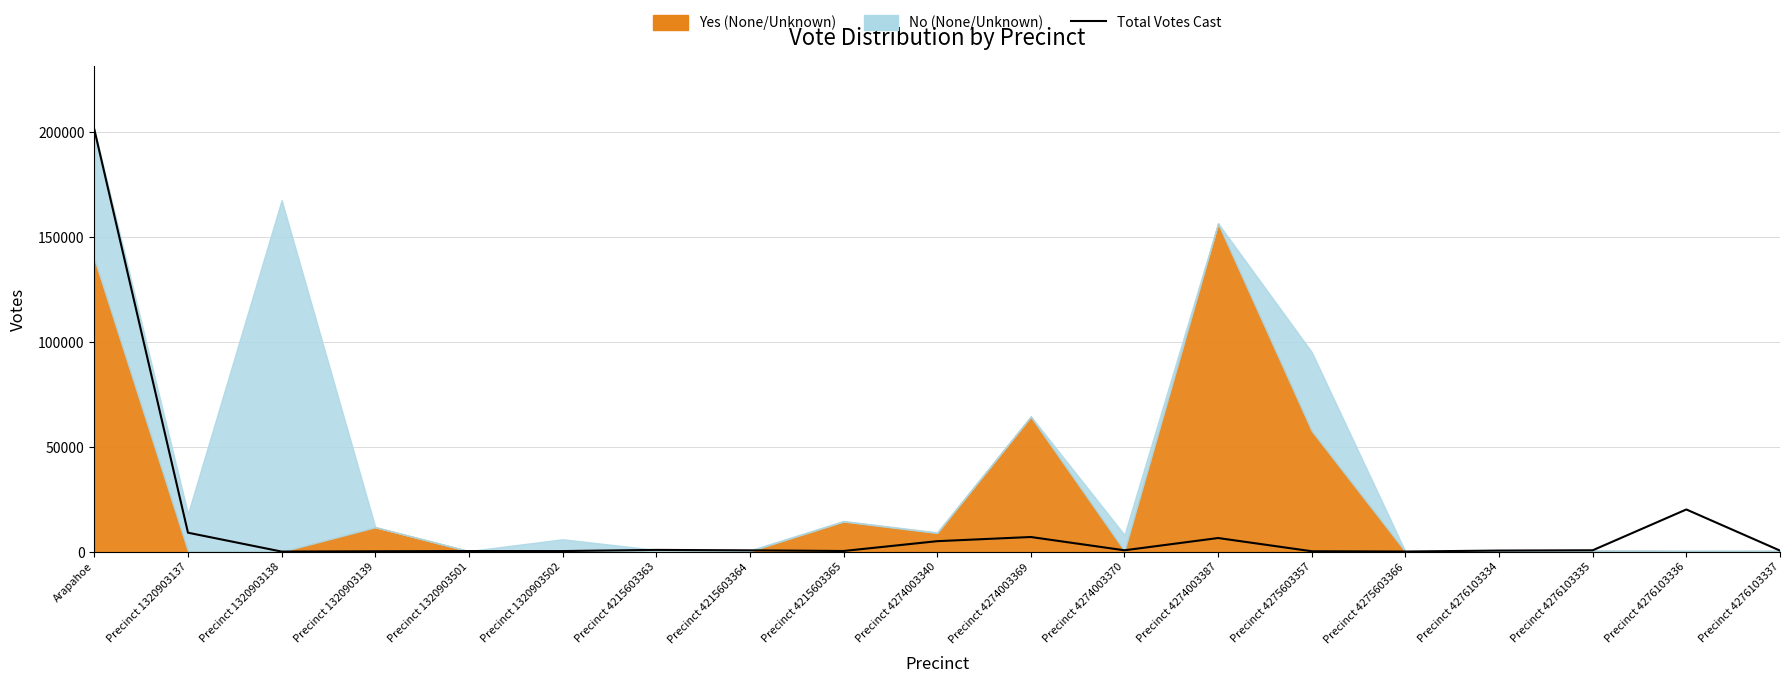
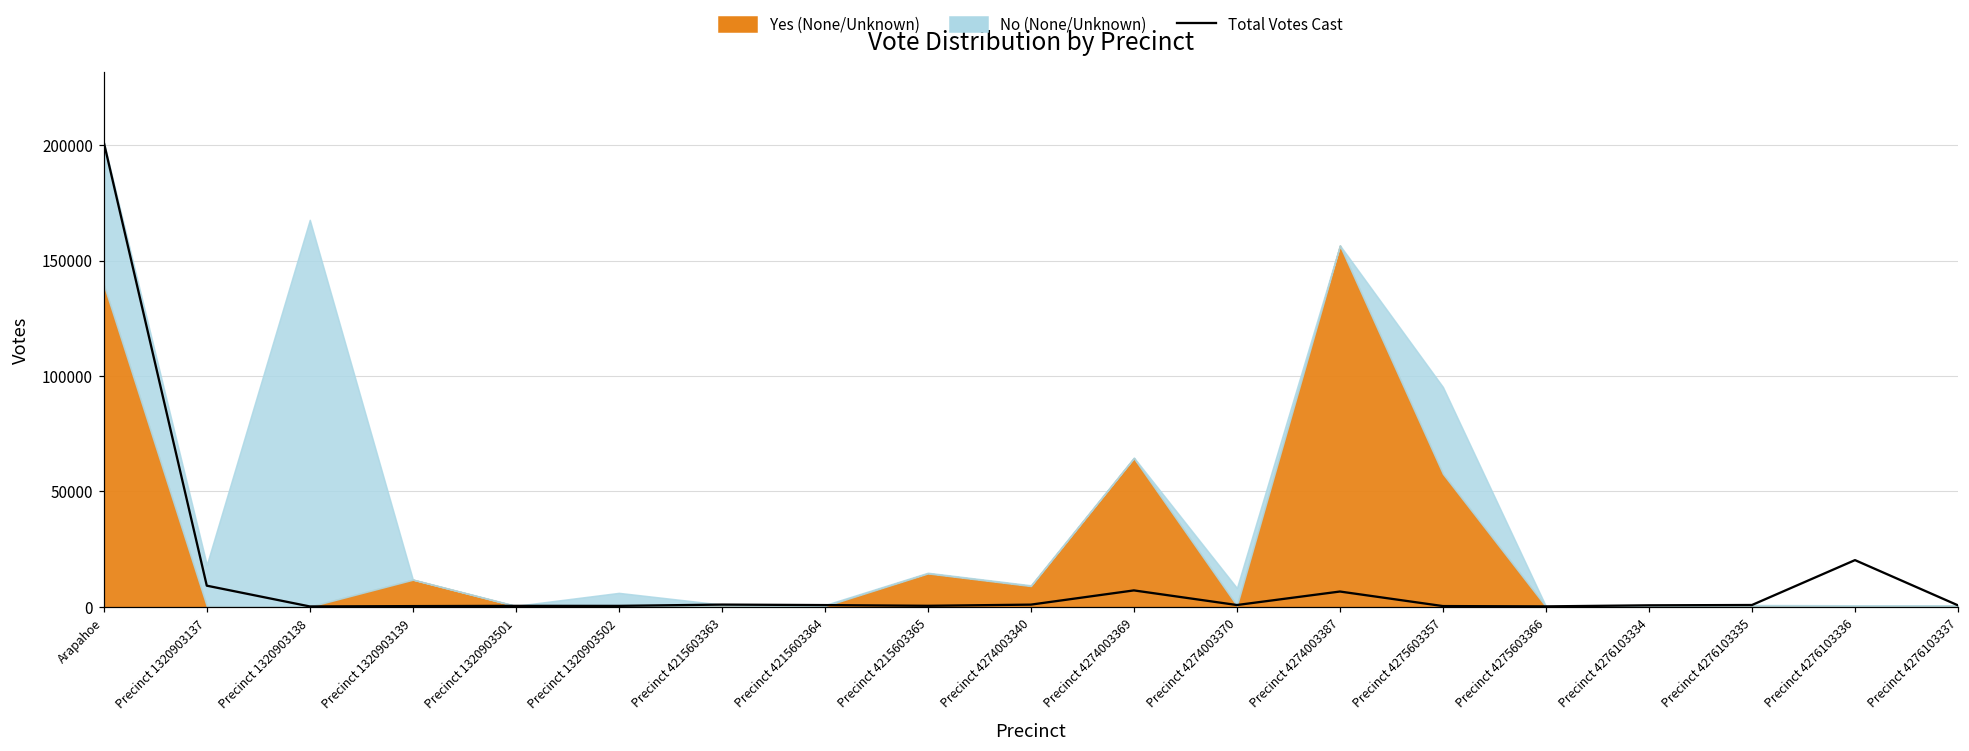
  {
    "Yes (None/Unknown)": {
      "Arapahoe": 140000,
      "Precinct 4275603357": 58000
    },
    "Total Votes Cast": {
      "Precinct 1320903137": 9000,
      "Precinct 1320903139": 0,
      "Precinct 4215603365": 1000,
-     "Precinct 4274003340": 5000,
+     "Precinct 4274003340": 1000,
      "Precinct 4274003369": 7000,
      "Precinct 4274003387": 7000,
      "Precinct 4275603357": 0,
      "Precinct 4276103336": 20000
    },
    "No (None/Unknown)": {
      "Precinct 1320903137": 18000,
      "Precinct 1320903138": 167000,
      "Precinct 1320903502": 6000,
      "Precinct 4274003370": 8000,
      "Precinct 4275603357": 38000
    }
  }
